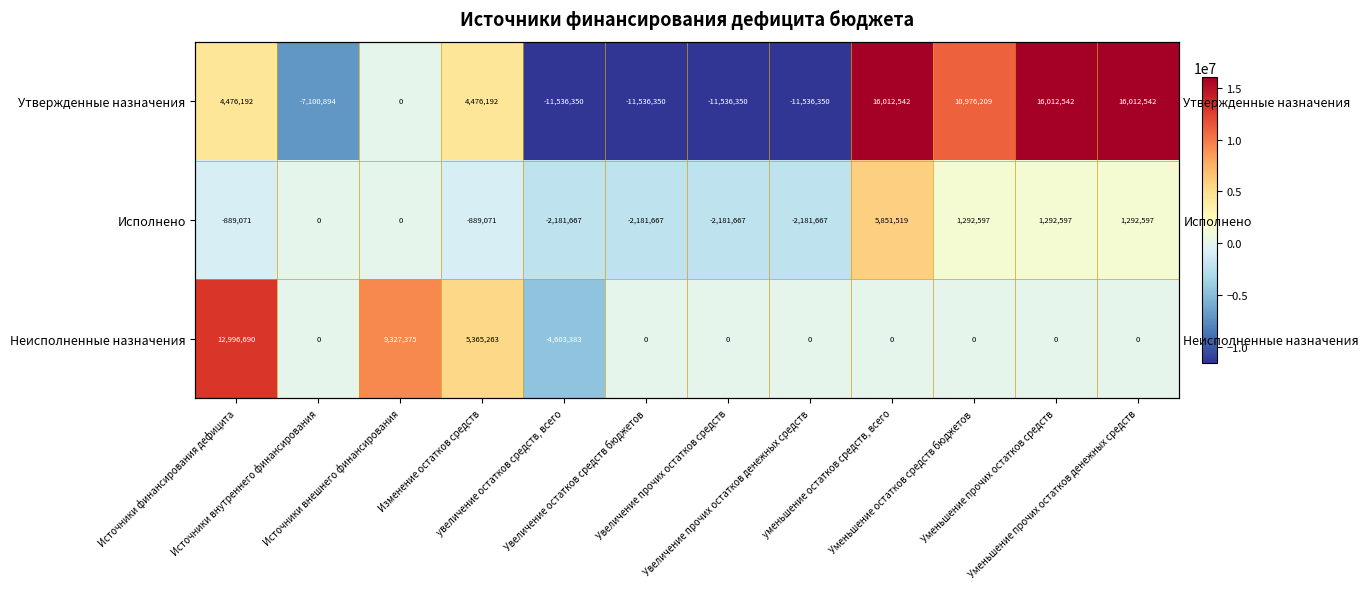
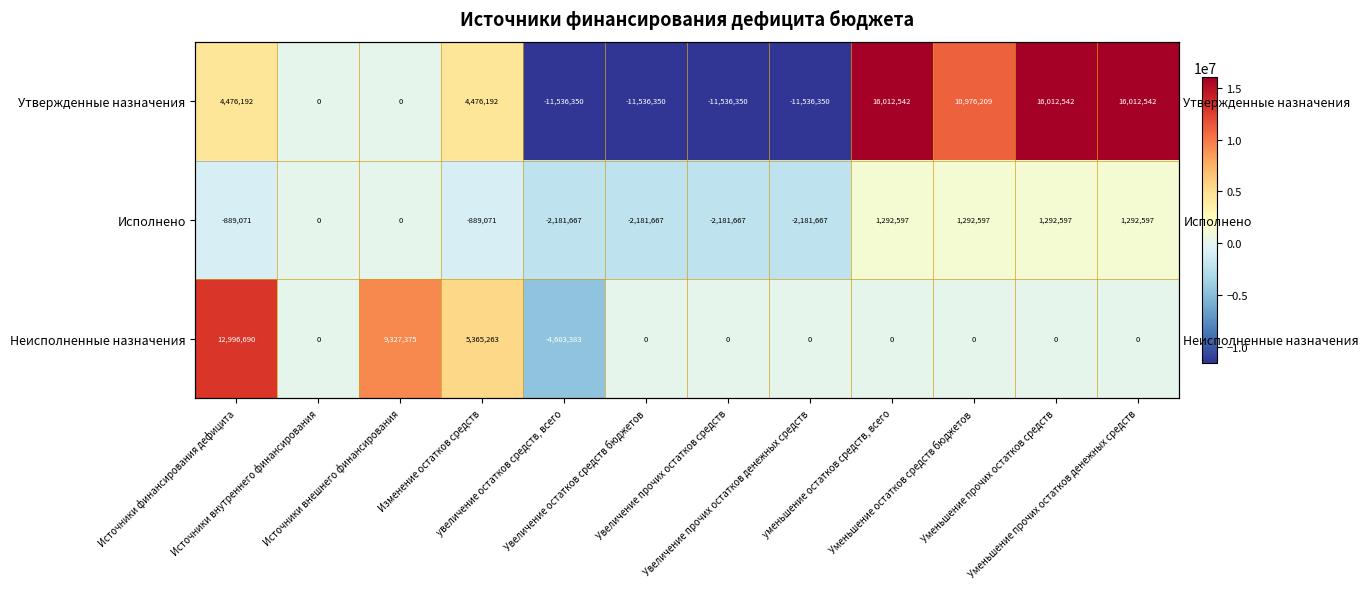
  {
    "Утвержденные назначения": {
      "Источники финансирования дефицита": "4,476,192",
-     "Источники внутреннего финансирования": "-7,100,894",
+     "Источники внутреннего финансирования": "0",
      "Источники внешнего финансирования": "0",
      "Изменение остатков средств": "4,476,192",
      "увеличение остатков средств, всего": "-11,536,350",
      "Увеличение остатков средств бюджетов": "-11,536,350",
      "Увеличение прочих остатков средств": "-11,536,350",
      "Увеличение прочих остатков денежных средств": "-11,536,350",
      "уменьшение остатков средств, всего": "16,012,542",
      "Уменьшение остатков средств бюджетов": "10,976,209",
      "Уменьшение прочих остатков средств": "16,012,542",
      "Уменьшение прочих остатков денежных средств": "16,012,542"
    },
    "Исполнено": {
      "Источники финансирования дефицита": "-889,071",
      "Источники внутреннего финансирования": "0",
      "Источники внешнего финансирования": "0",
      "Изменение остатков средств": "-889,071",
      "увеличение остатков средств, всего": "-2,181,667",
      "Увеличение остатков средств бюджетов": "-2,181,667",
      "Увеличение прочих остатков средств": "-2,181,667",
      "Увеличение прочих остатков денежных средств": "-2,181,667",
-     "уменьшение остатков средств, всего": "5,851,519",
+     "уменьшение остатков средств, всего": "1,292,597",
      "Уменьшение остатков средств бюджетов": "1,292,597",
      "Уменьшение прочих остатков средств": "1,292,597",
      "Уменьшение прочих остатков денежных средств": "1,292,597"
    },
    "Неисполненные назначения": {
      "Источники финансирования дефицита": "12,996,690",
      "Источники внутреннего финансирования": "0",
      "Источники внешнего финансирования": "9,327,375",
      "Изменение остатков средств": "5,365,263",
      "увеличение остатков средств, всего": "-4,603,383",
      "Увеличение остатков средств бюджетов": "0",
      "Увеличение прочих остатков средств": "0",
      "Увеличение прочих остатков денежных средств": "0",
      "уменьшение остатков средств, всего": "0",
      "Уменьшение остатков средств бюджетов": "0",
      "Уменьшение прочих остатков средств": "0",
      "Уменьшение прочих остатков денежных средств": "0"
    }
  }
